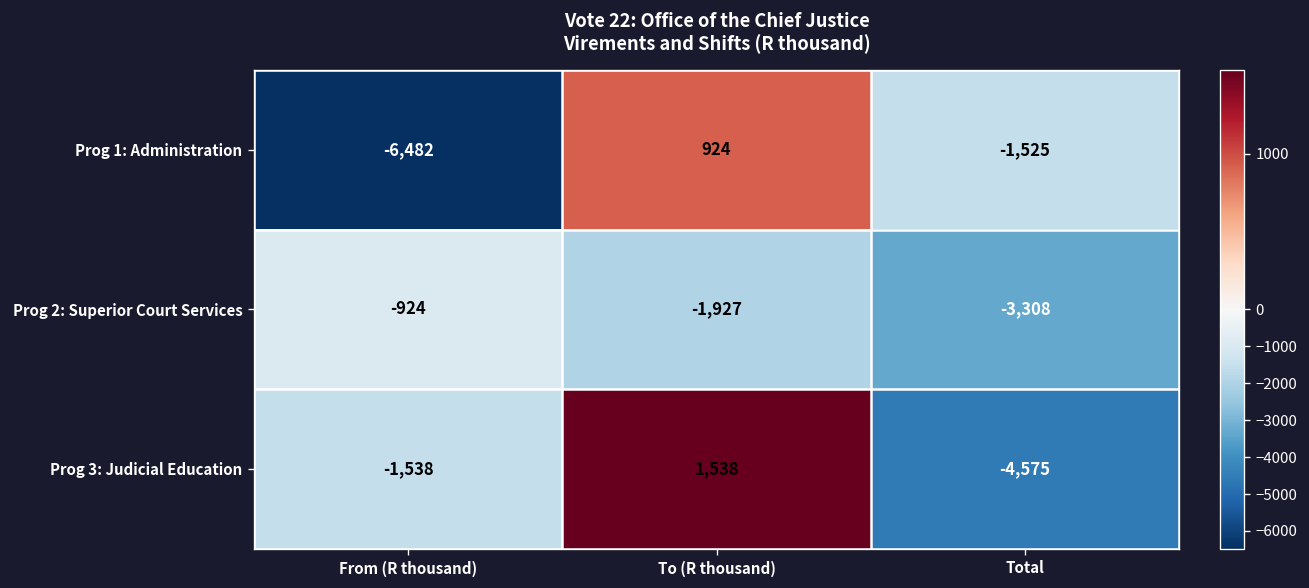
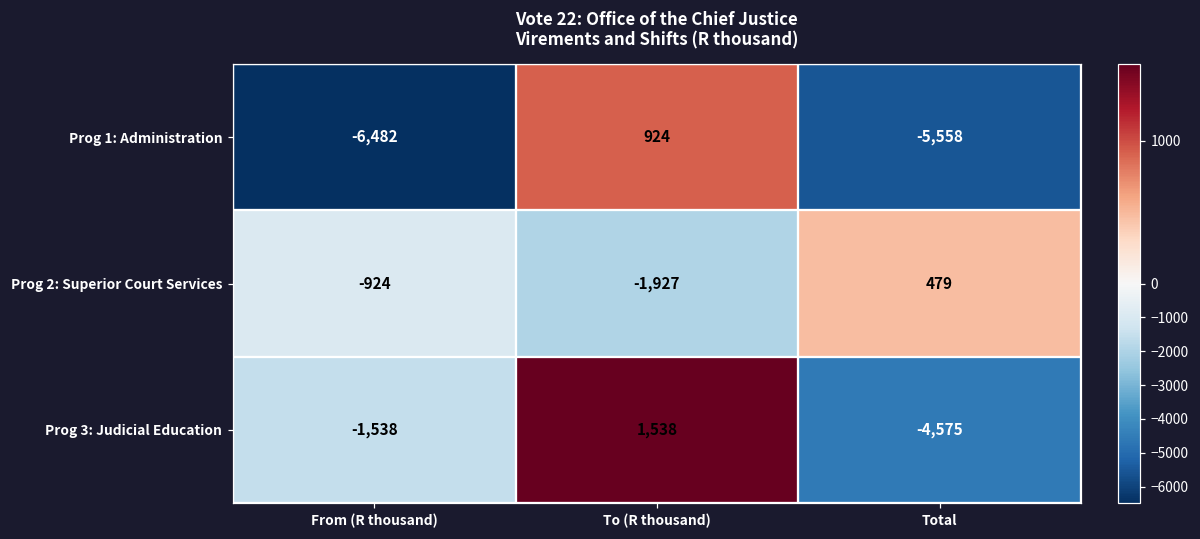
  {
    "Prog 1: Administration": {
      "From (R thousand)": "-6,482",
      "To (R thousand)": "924",
-     "Total": "-1,525"
+     "Total": "-5,558"
    },
    "Prog 2: Superior Court Services": {
      "From (R thousand)": "-924",
      "To (R thousand)": "-1,927",
-     "Total": "-3,308"
+     "Total": "479"
    },
    "Prog 3: Judicial Education": {
      "From (R thousand)": "-1,538",
      "To (R thousand)": "1,538",
      "Total": "-4,575"
    }
  }
